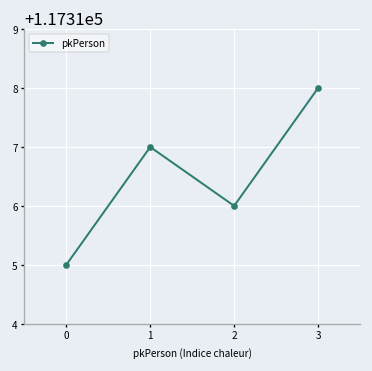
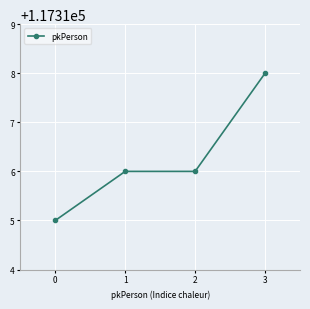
  {
    "0": 117315,
-   "1": 117317,
+   "1": 117316,
    "2": 117316,
    "3": 117318
  }
